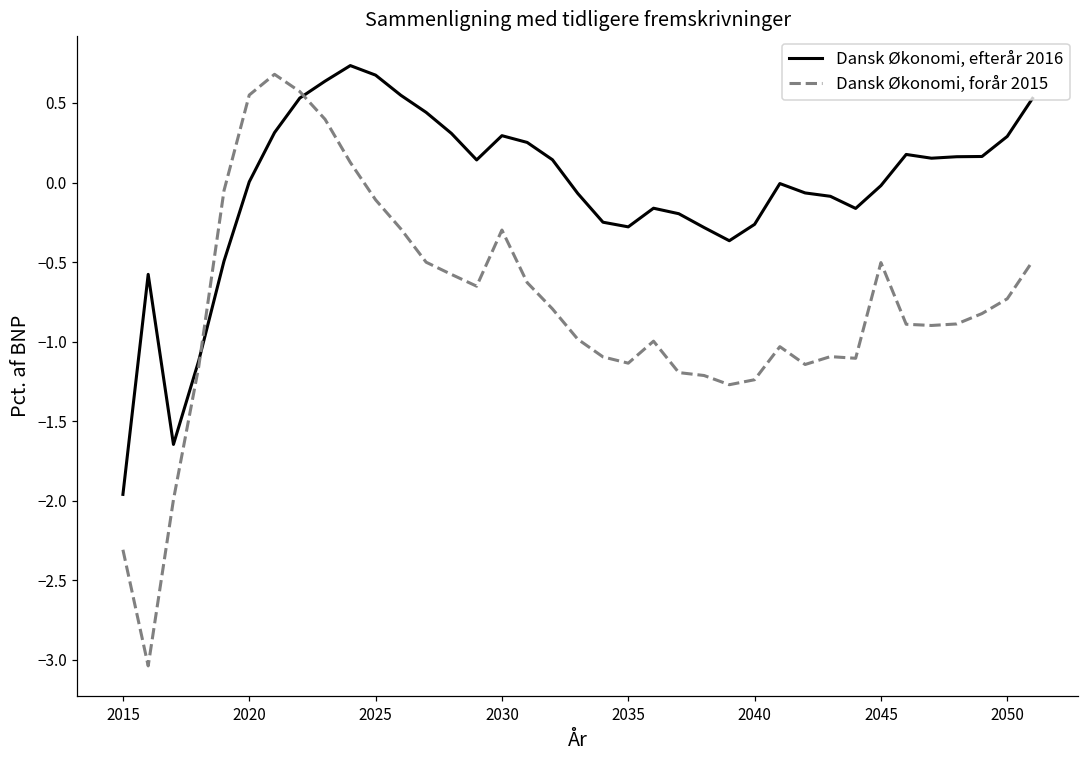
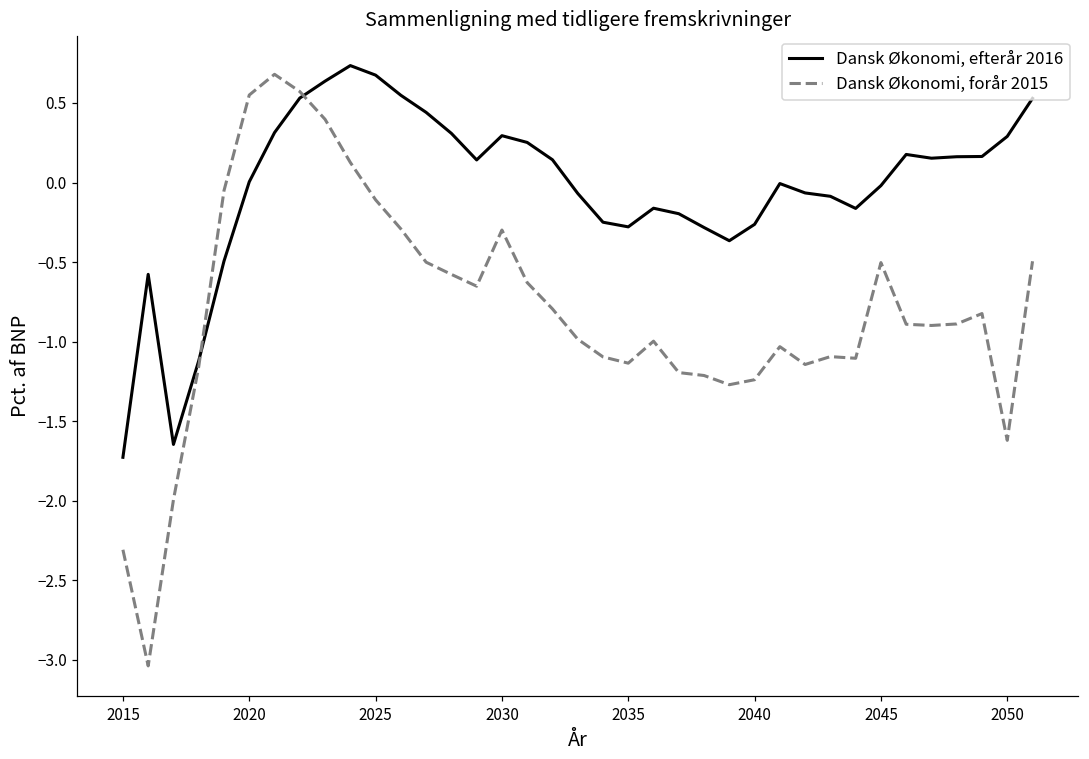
  {
    "Dansk Økonomi, efterår 2016": {
-     "2015": -1.96,
+     "2015": -1.73,
      "2020": 0.00,
      "2025": 0.67,
      "2030": 0.29,
      "2035": -0.28,
      "2040": -0.26,
      "2045": -0.02,
      "2050": 0.29
    },
    "Dansk Økonomi, forår 2015": {
      "2015": -2.31,
      "2020": 0.55,
      "2025": -0.11,
      "2030": -0.30,
      "2035": -1.14,
      "2040": -1.24,
      "2045": -0.50,
-     "2050": -0.73
+     "2050": -1.62
    }
  }
